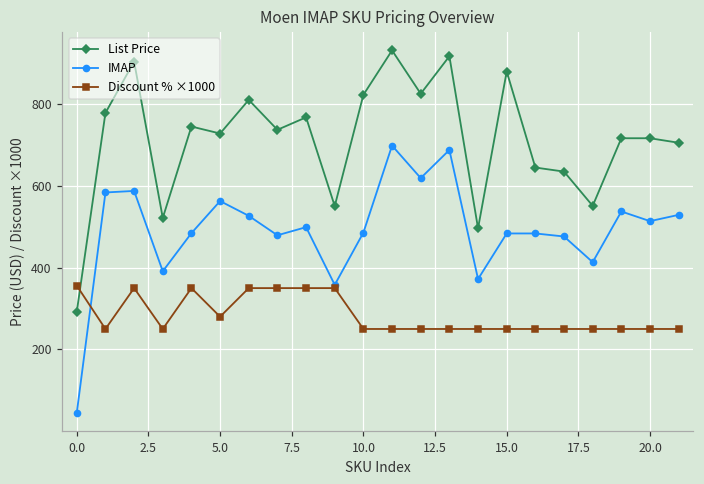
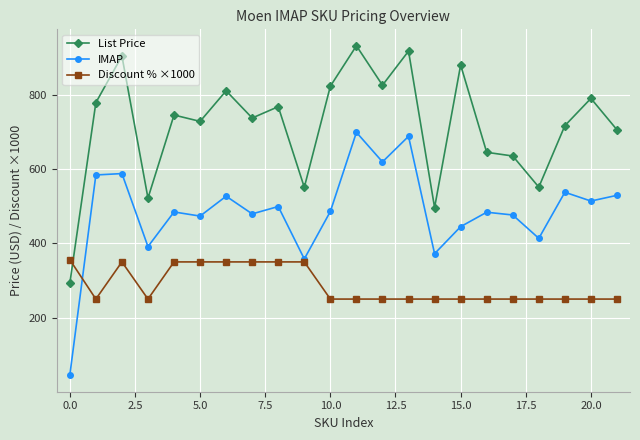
  {
    "List Price": {
      "0.0": 290,
      "5.0": 730,
      "10.0": 820,
      "15.0": 880,
-     "20.0": 720
+     "20.0": 790
    },
    "IMAP": {
      "0.0": 40,
-     "5.0": 560,
+     "5.0": 470,
      "10.0": 490,
-     "15.0": 480,
+     "15.0": 440,
      "20.0": 510
    },
    "Discount % ×1000": {
      "0.0": 360,
-     "5.0": 280,
+     "5.0": 350,
      "10.0": 250,
      "15.0": 250,
      "20.0": 250
    }
  }
